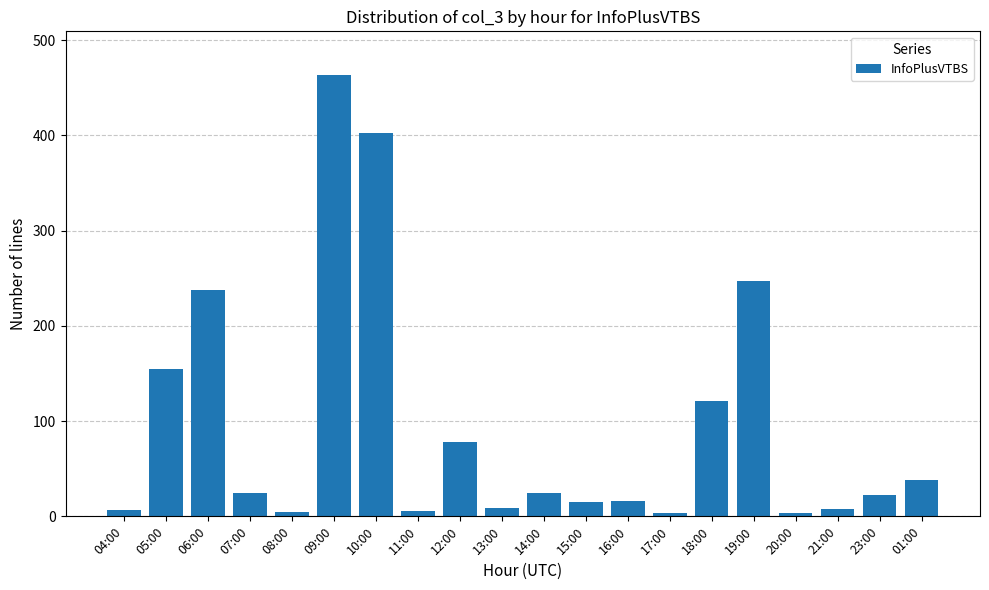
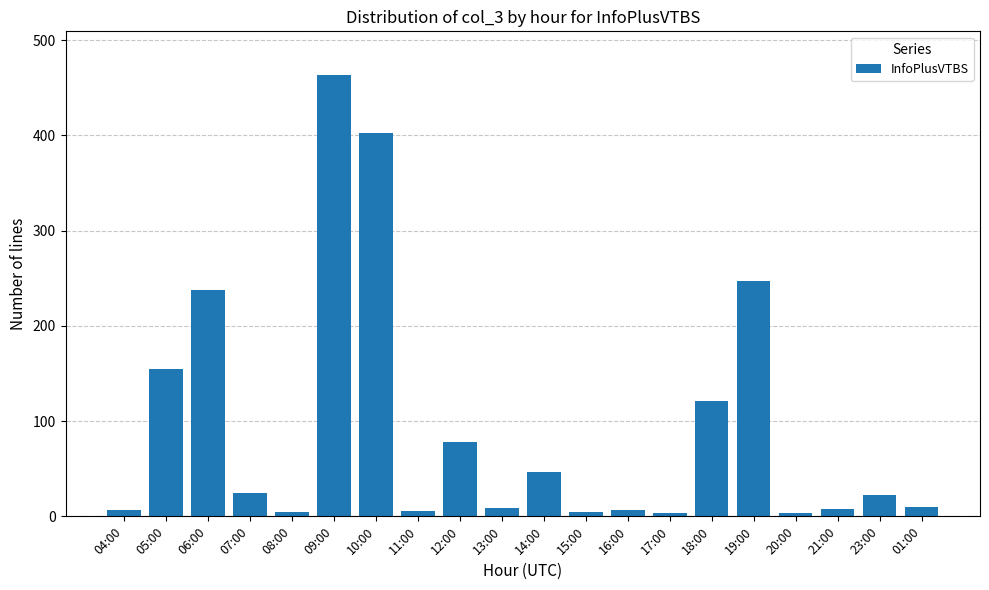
  {
    "04:00": 10,
    "05:00": 160,
    "06:00": 240,
    "07:00": 30,
    "08:00": 10,
    "09:00": 460,
    "10:00": 400,
    "11:00": 10,
    "12:00": 80,
    "13:00": 10,
-   "14:00": 30,
-   "15:00": 20,
-   "16:00": 20,
+   "14:00": 50,
+   "15:00": 10,
+   "16:00": 10,
    "17:00": 0,
    "18:00": 120,
    "19:00": 250,
    "20:00": 0,
    "21:00": 10,
    "23:00": 20,
-   "01:00": 40
+   "01:00": 10
  }
